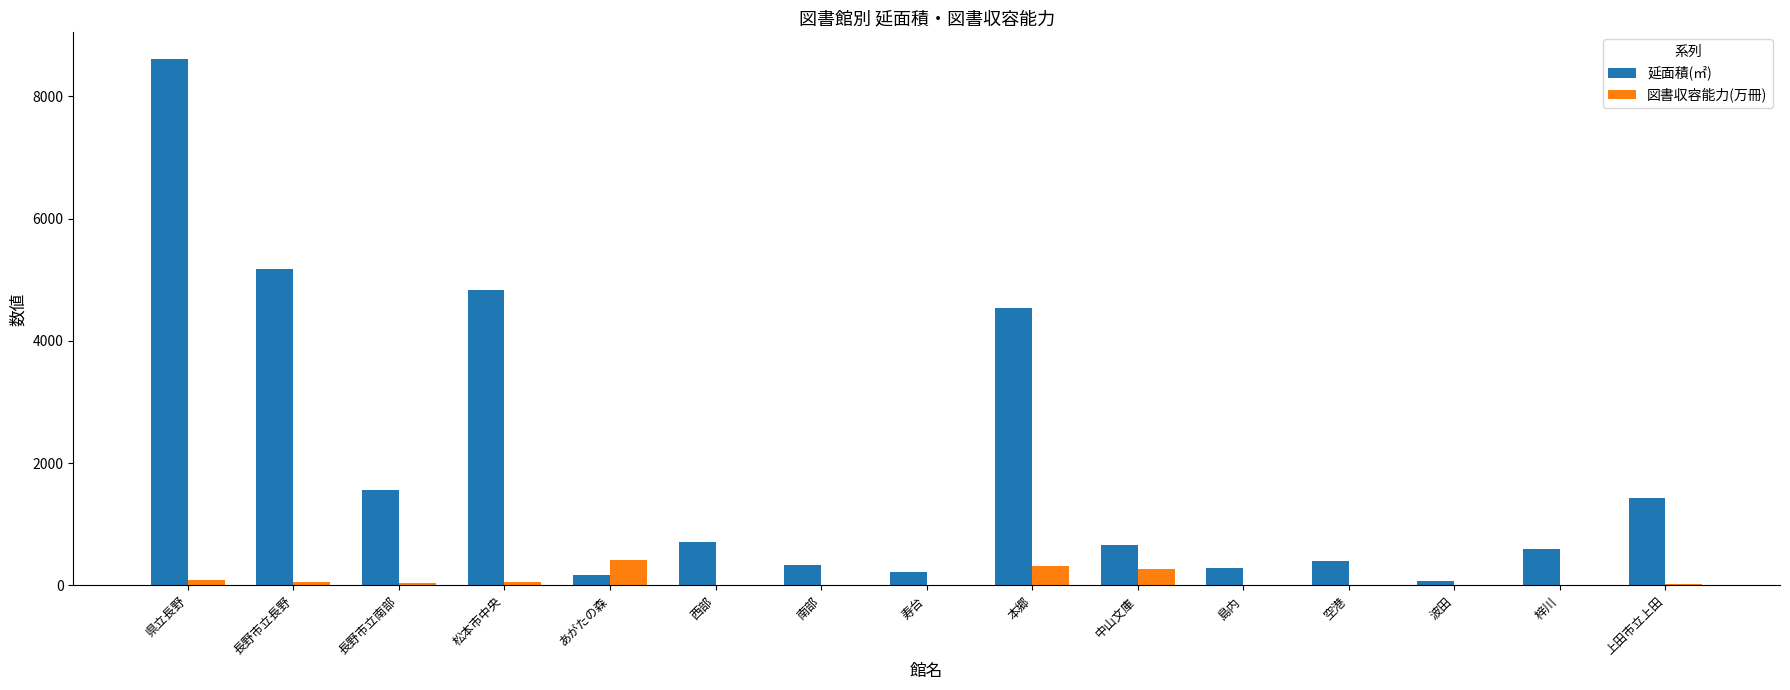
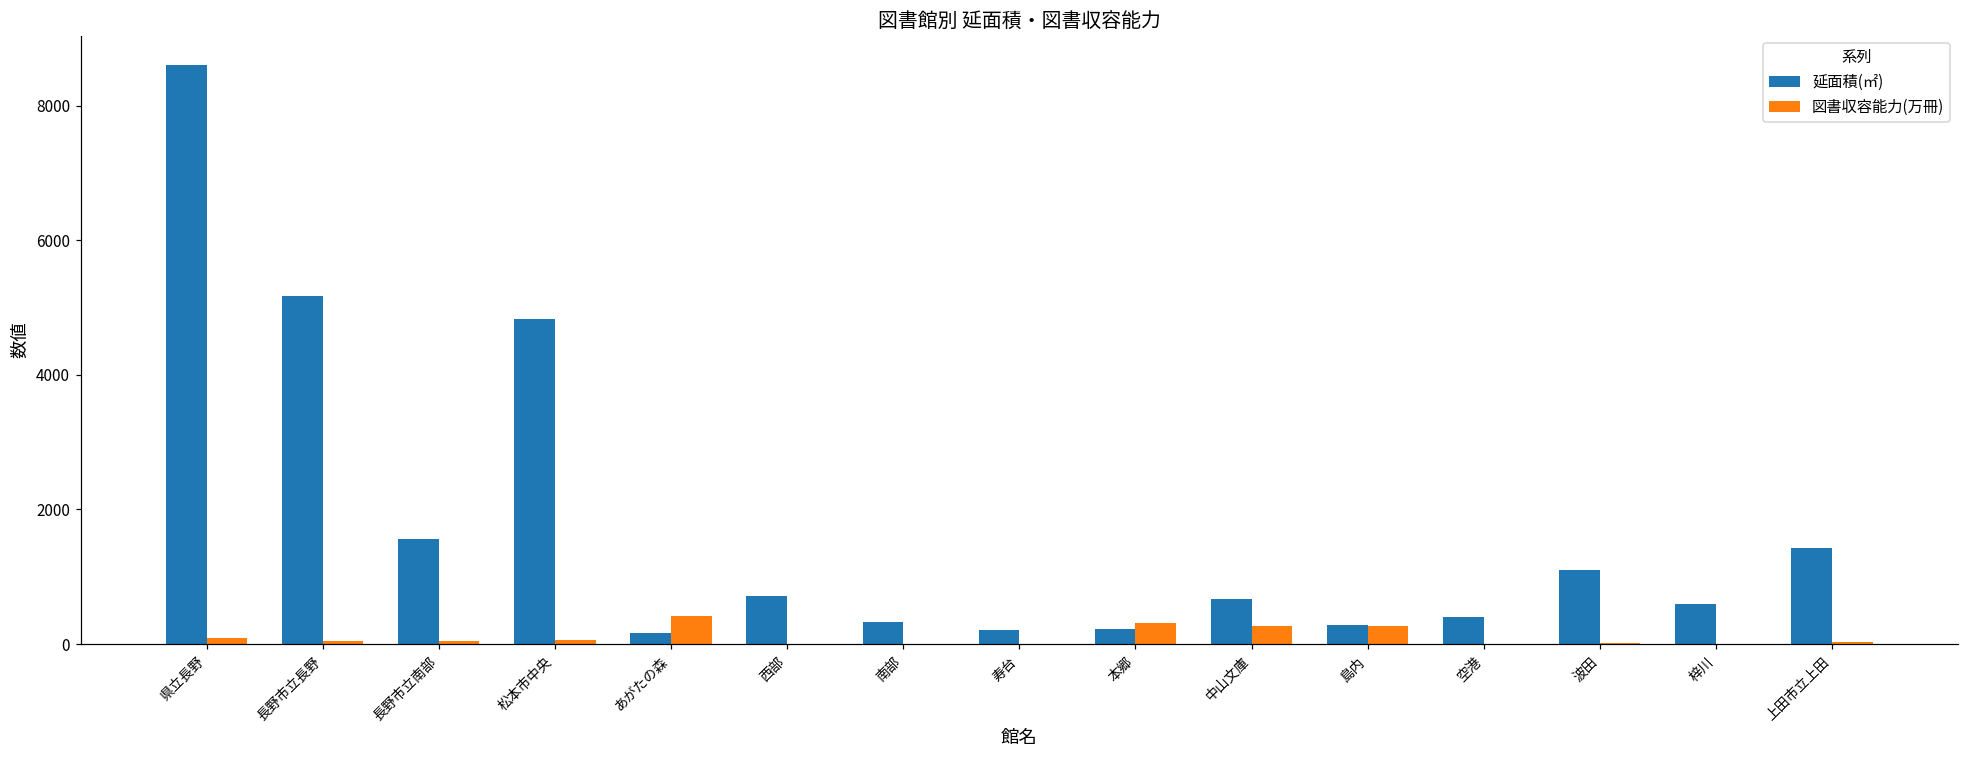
  {
    "延面積(㎡)": {
      "県立長野": 8600,
      "長野市立長野": 5200,
      "長野市立南部": 1600,
      "松本市中央": 4800,
      "あがたの森": 200,
      "西部": 700,
      "南部": 300,
      "寿台": 200,
-     "本郷": 4500,
+     "本郷": 200,
      "中山文庫": 700,
      "島内": 300,
      "空港": 400,
-     "波田": 100,
+     "波田": 1100,
      "梓川": 600,
      "上田市立上田": 1400
    },
    "図書収容能力(万冊)": {
      "県立長野": 100,
      "長野市立長野": 100,
      "松本市中央": 100,
      "あがたの森": 400,
      "本郷": 300,
      "中山文庫": 300,
-     "島内": 0
+     "島内": 300
    }
  }
